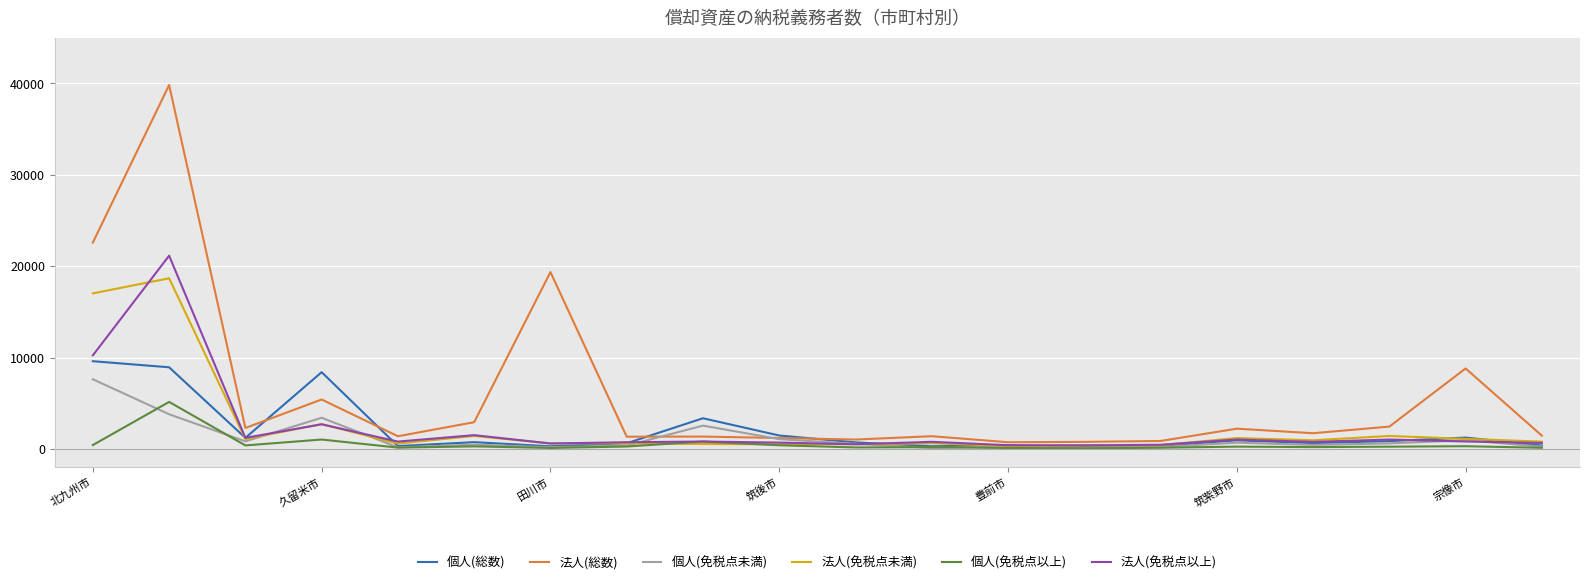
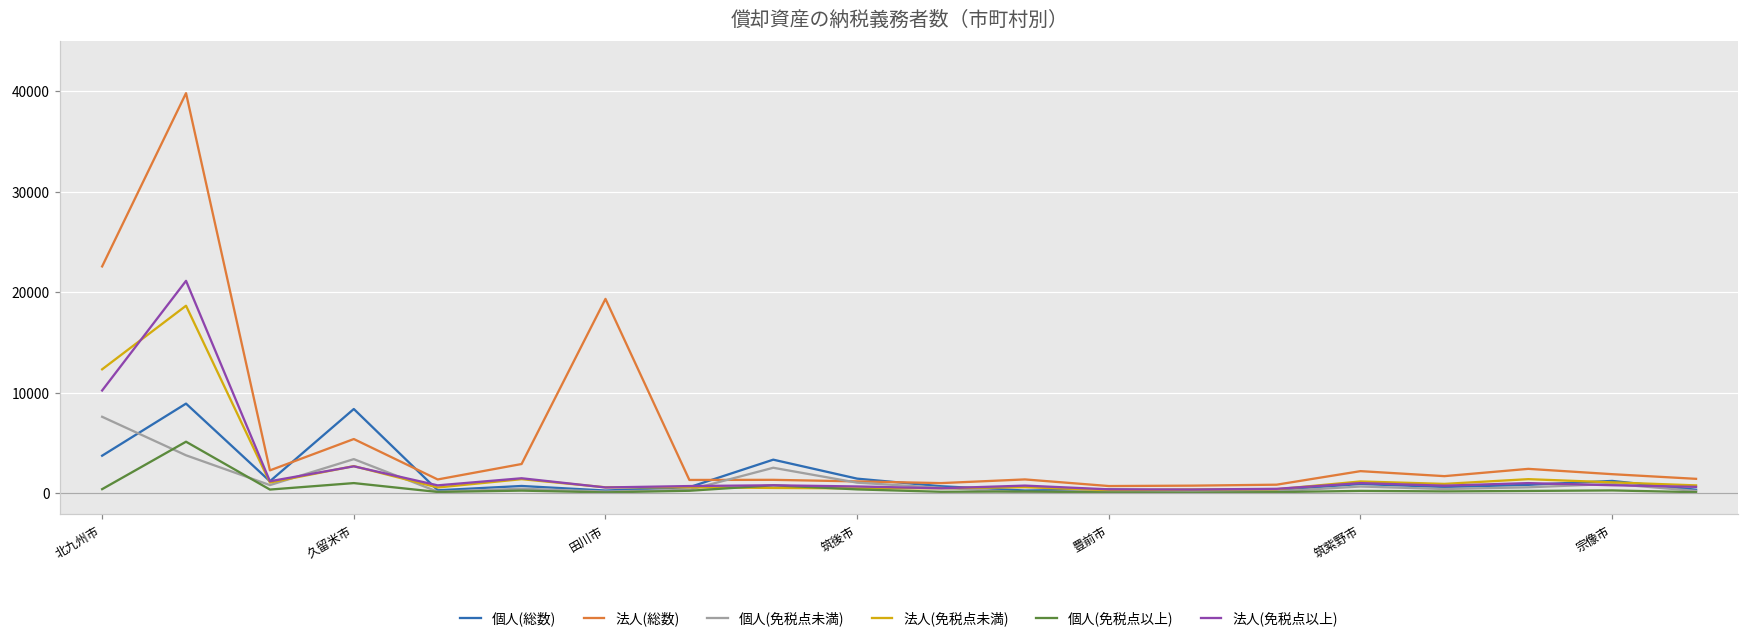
  {
    "個人(総数)": {
-     "北九州市": 10000,
+     "北九州市": 4000,
      "久留米市": 8000
    },
    "法人(総数)": {
      "北九州市": 23000,
      "久留米市": 5000,
      "田川市": 19000,
      "豊前市": 1000,
      "筑紫野市": 2000,
-     "宗像市": 9000
+     "宗像市": 2000
    },
    "個人(免税点未満)": {
      "北九州市": 8000,
      "久留米市": 3000
    },
    "法人(免税点未満)": {
-     "北九州市": 17000
+     "北九州市": 12000
    },
    "個人(免税点以上)": {
      "北九州市": 0,
      "久留米市": 1000,
      "筑紫野市": 0,
      "宗像市": 0
    },
    "法人(免税点以上)": {
      "北九州市": 10000
    }
  }
